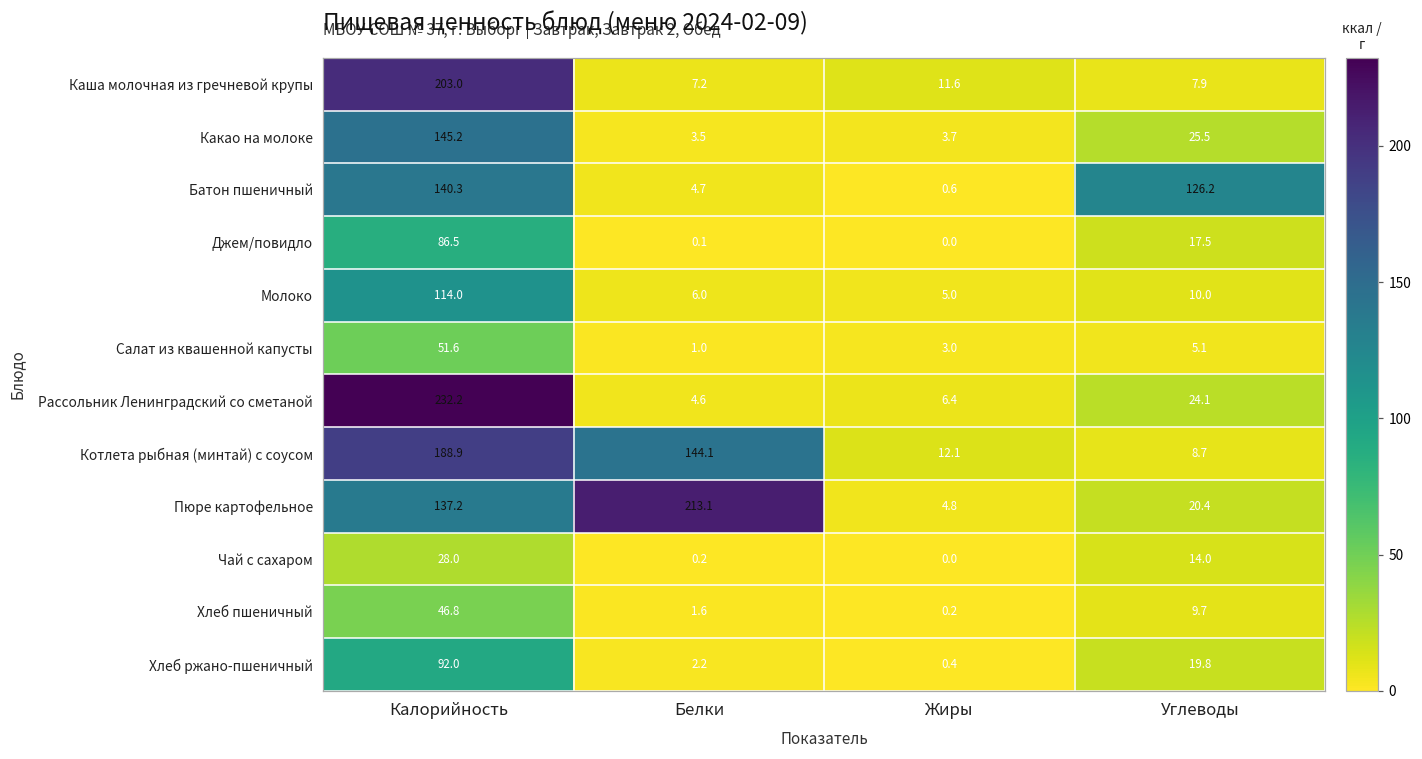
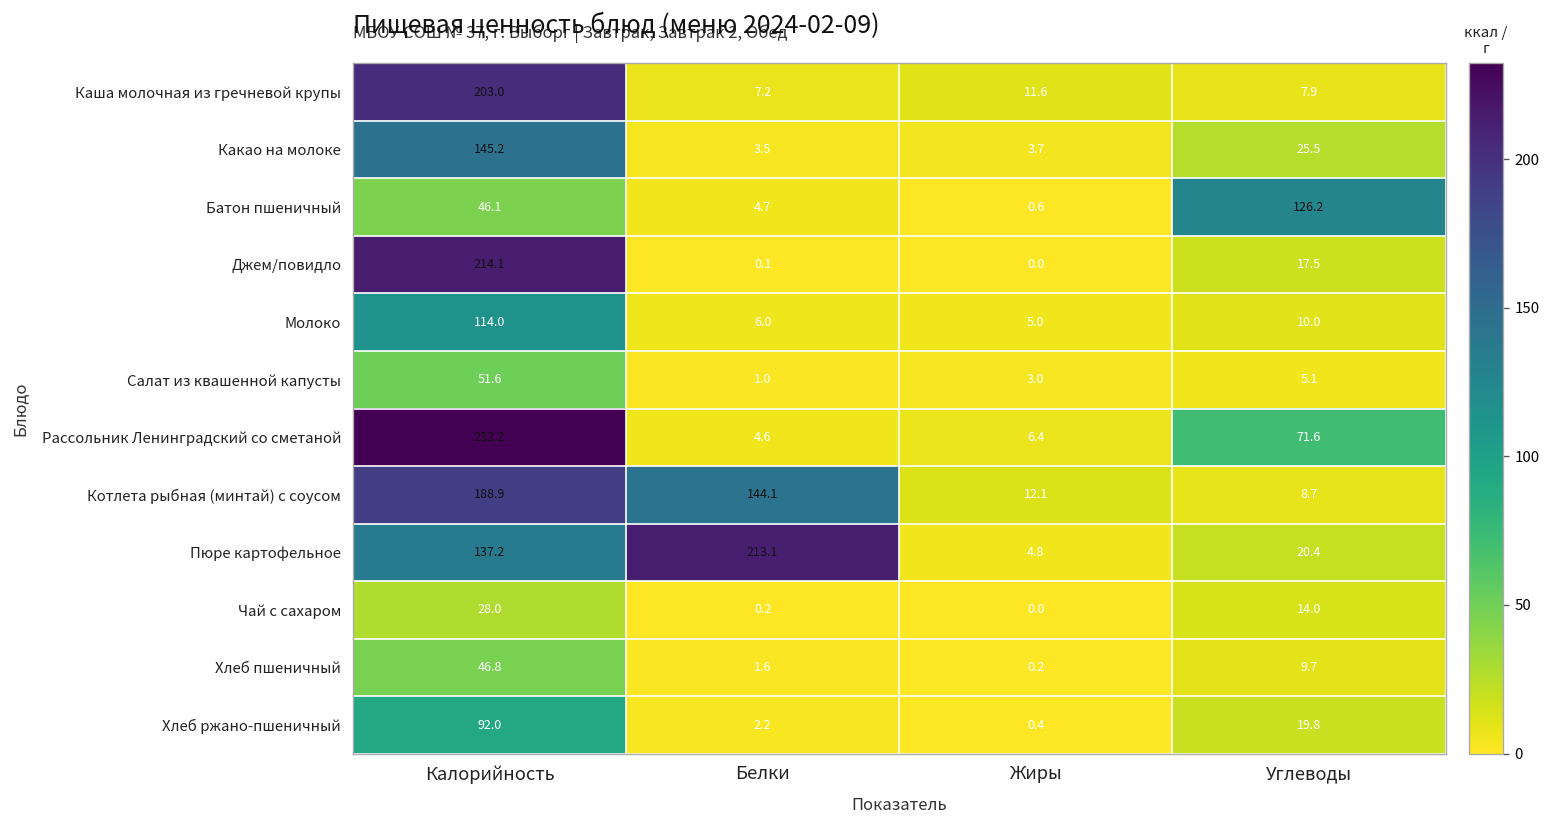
  {
    "Каша молочная из гречневой крупы": {
      "Калорийность": 203.0,
      "Белки": 7.2,
      "Жиры": 11.6,
      "Углеводы": 7.9
    },
    "Какао на молоке": {
      "Калорийность": 145.2,
      "Белки": 3.5,
      "Жиры": 3.7,
      "Углеводы": 25.5
    },
    "Батон пшеничный": {
-     "Калорийность": 140.3,
+     "Калорийность": 46.1,
      "Белки": 4.7,
      "Жиры": 0.6,
      "Углеводы": 126.2
    },
    "Джем/повидло": {
-     "Калорийность": 86.5,
+     "Калорийность": 214.1,
      "Белки": 0.1,
      "Жиры": 0.0,
      "Углеводы": 17.5
    },
    "Молоко": {
      "Калорийность": 114.0,
      "Белки": 6.0,
      "Жиры": 5.0,
      "Углеводы": 10.0
    },
    "Салат из квашенной капусты": {
      "Калорийность": 51.6,
      "Белки": 1.0,
      "Жиры": 3.0,
      "Углеводы": 5.1
    },
    "Рассольник Ленинградский со сметаной": {
      "Калорийность": 232.2,
      "Белки": 4.6,
      "Жиры": 6.4,
-     "Углеводы": 24.1
+     "Углеводы": 71.6
    },
    "Котлета рыбная (минтай) с соусом": {
      "Калорийность": 188.9,
      "Белки": 144.1,
      "Жиры": 12.1,
      "Углеводы": 8.7
    },
    "Пюре картофельное": {
      "Калорийность": 137.2,
      "Белки": 213.1,
      "Жиры": 4.8,
      "Углеводы": 20.4
    },
    "Чай с сахаром": {
      "Калорийность": 28.0,
      "Белки": 0.2,
      "Жиры": 0.0,
      "Углеводы": 14.0
    },
    "Хлеб пшеничный": {
      "Калорийность": 46.8,
      "Белки": 1.6,
      "Жиры": 0.2,
      "Углеводы": 9.7
    },
    "Хлеб ржано-пшеничный": {
      "Калорийность": 92.0,
      "Белки": 2.2,
      "Жиры": 0.4,
      "Углеводы": 19.8
    }
  }
